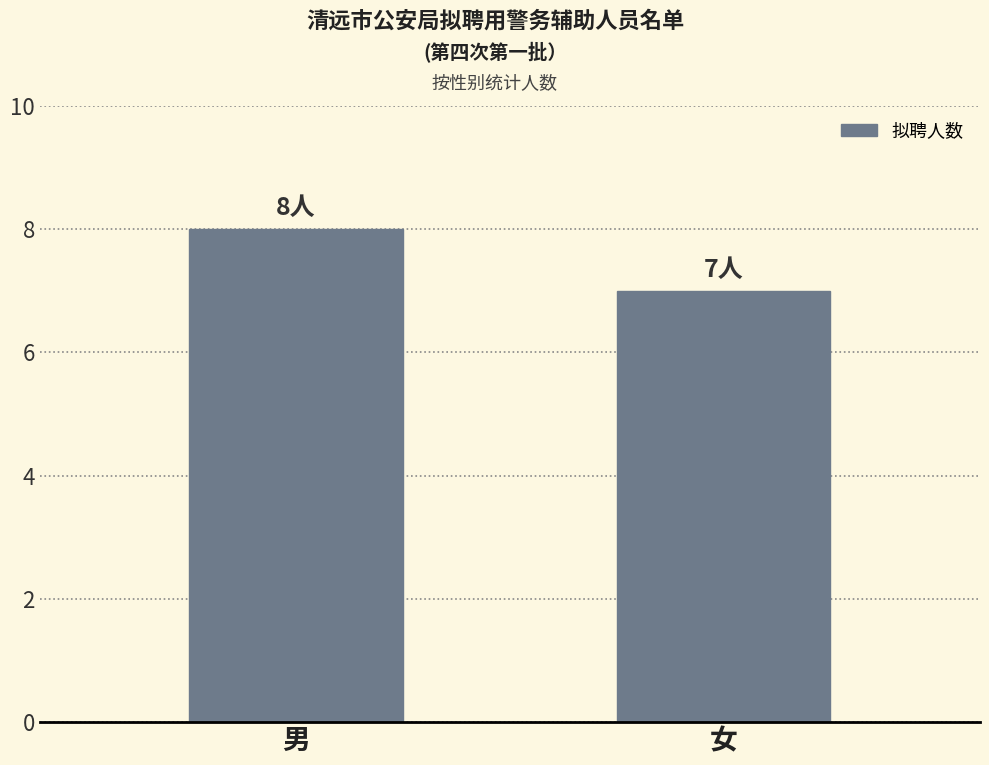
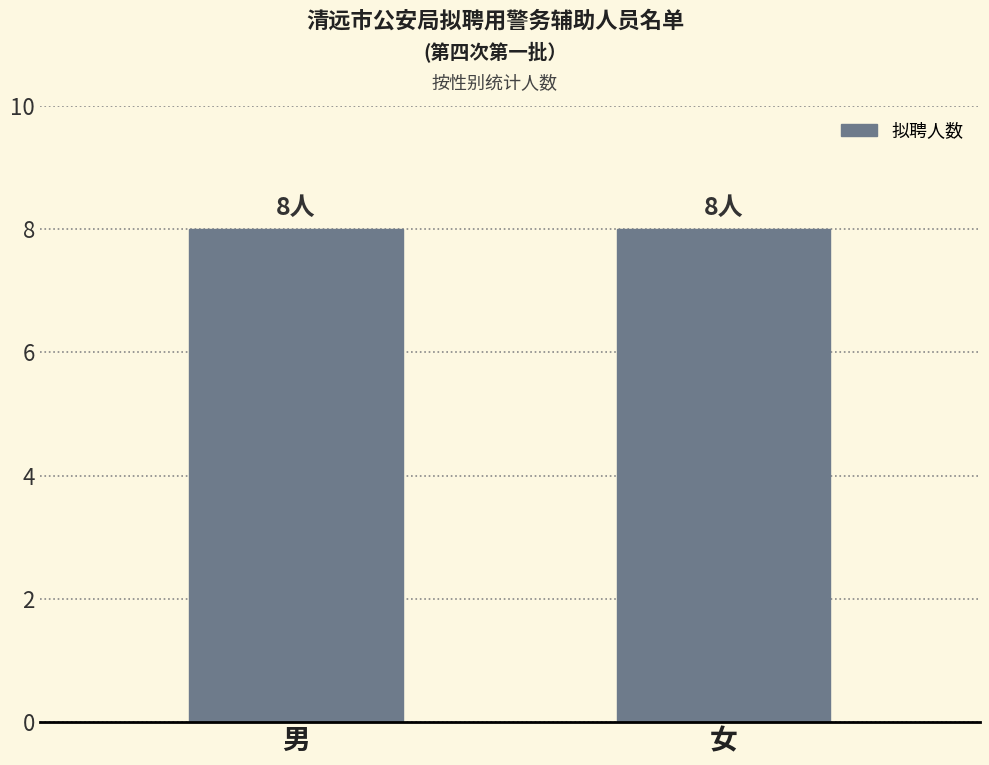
  {
    "男": "8人",
-   "女": "7人"
+   "女": "8人"
  }
